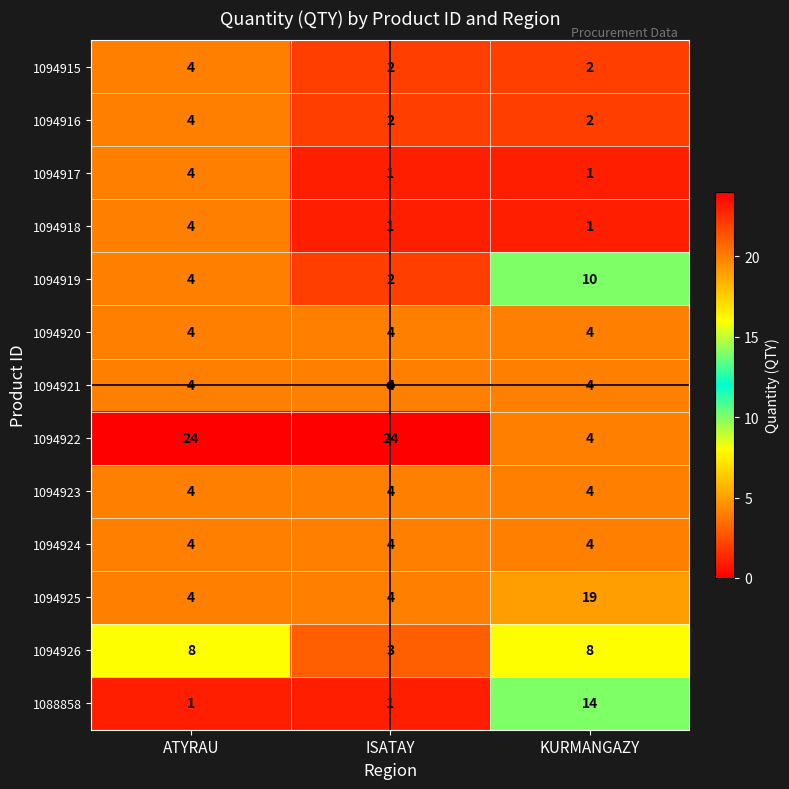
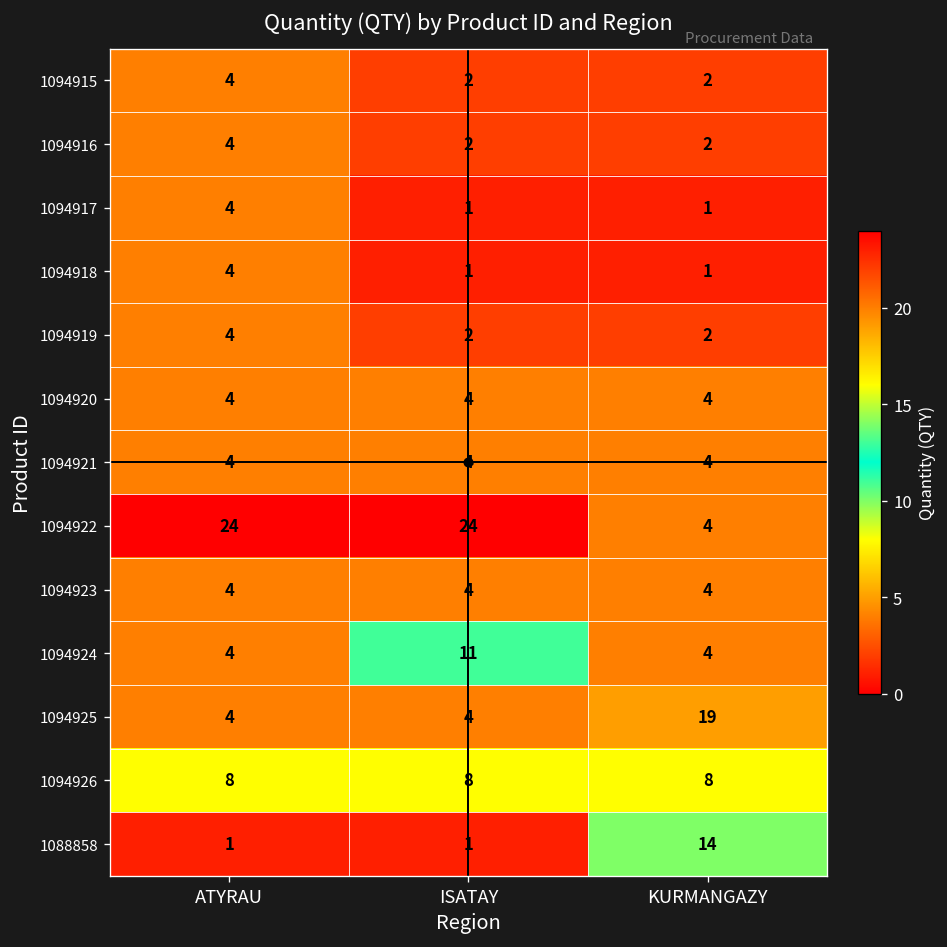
  {
    "1094915": {
      "ATYRAU": 4,
      "ISATAY": 2,
      "KURMANGAZY": 2
    },
    "1094916": {
      "ATYRAU": 4,
      "ISATAY": 2,
      "KURMANGAZY": 2
    },
    "1094917": {
      "ATYRAU": 4,
      "ISATAY": 1,
      "KURMANGAZY": 1
    },
    "1094918": {
      "ATYRAU": 4,
      "ISATAY": 1,
      "KURMANGAZY": 1
    },
    "1094919": {
      "ATYRAU": 4,
      "ISATAY": 2,
-     "KURMANGAZY": 10
+     "KURMANGAZY": 2
    },
    "1094920": {
      "ATYRAU": 4,
      "ISATAY": 4,
      "KURMANGAZY": 4
    },
    "1094921": {
      "ATYRAU": 4,
      "KURMANGAZY": 4
    },
    "1094922": {
      "ATYRAU": 24,
      "ISATAY": 24,
      "KURMANGAZY": 4
    },
    "1094923": {
      "ATYRAU": 4,
      "ISATAY": 4,
      "KURMANGAZY": 4
    },
    "1094924": {
      "ATYRAU": 4,
-     "ISATAY": 4,
+     "ISATAY": 11,
      "KURMANGAZY": 4
    },
    "1094925": {
      "ATYRAU": 4,
      "ISATAY": 4,
      "KURMANGAZY": 19
    },
    "1094926": {
      "ATYRAU": 8,
-     "ISATAY": 3,
+     "ISATAY": 8,
      "KURMANGAZY": 8
    },
    "1088858": {
      "ATYRAU": 1,
      "ISATAY": 1,
      "KURMANGAZY": 14
    }
  }
